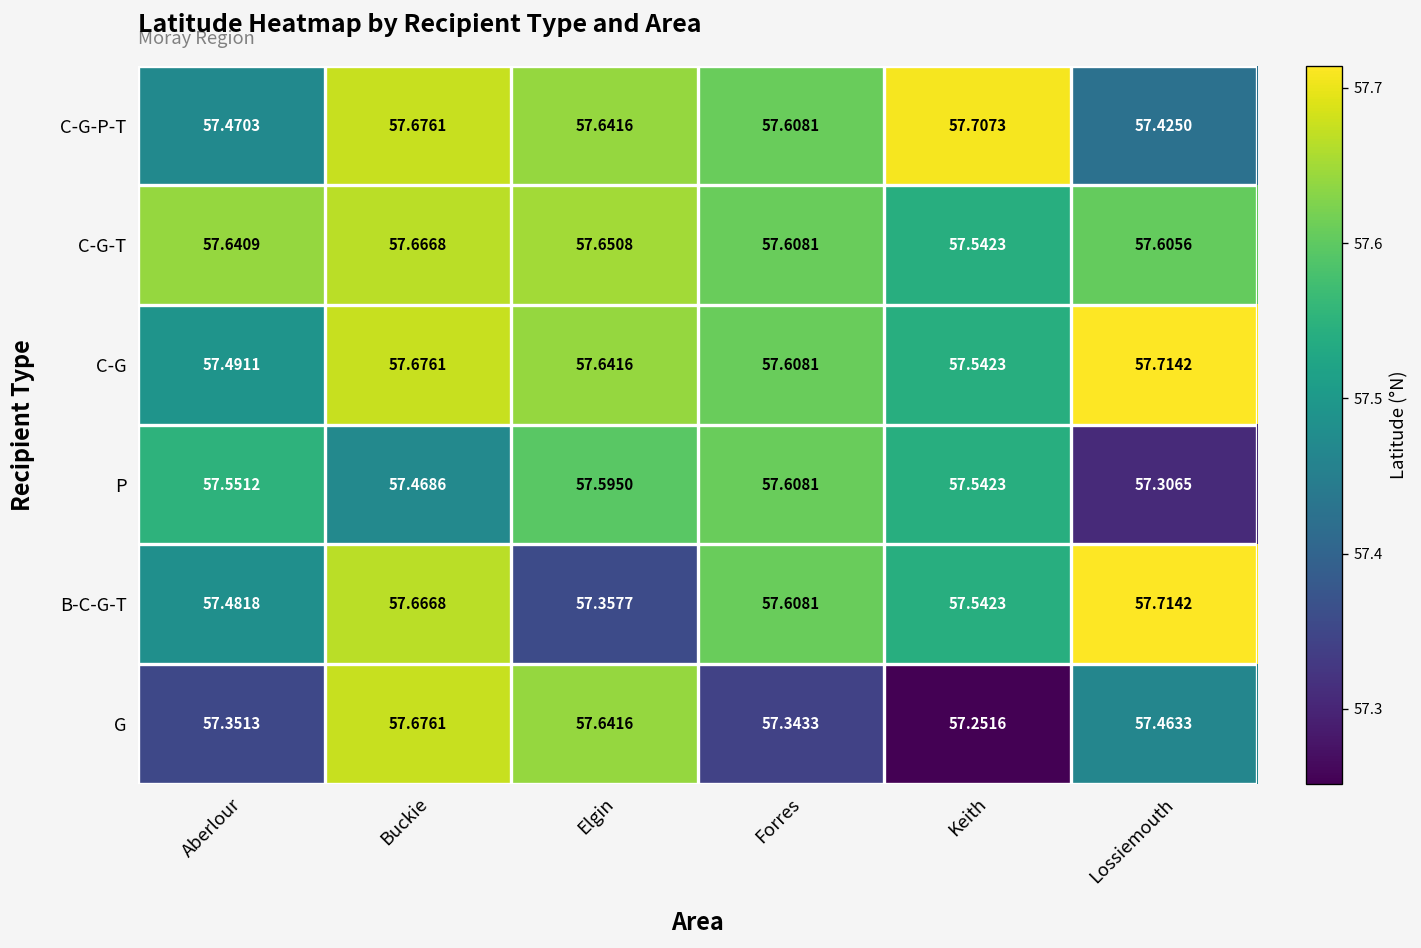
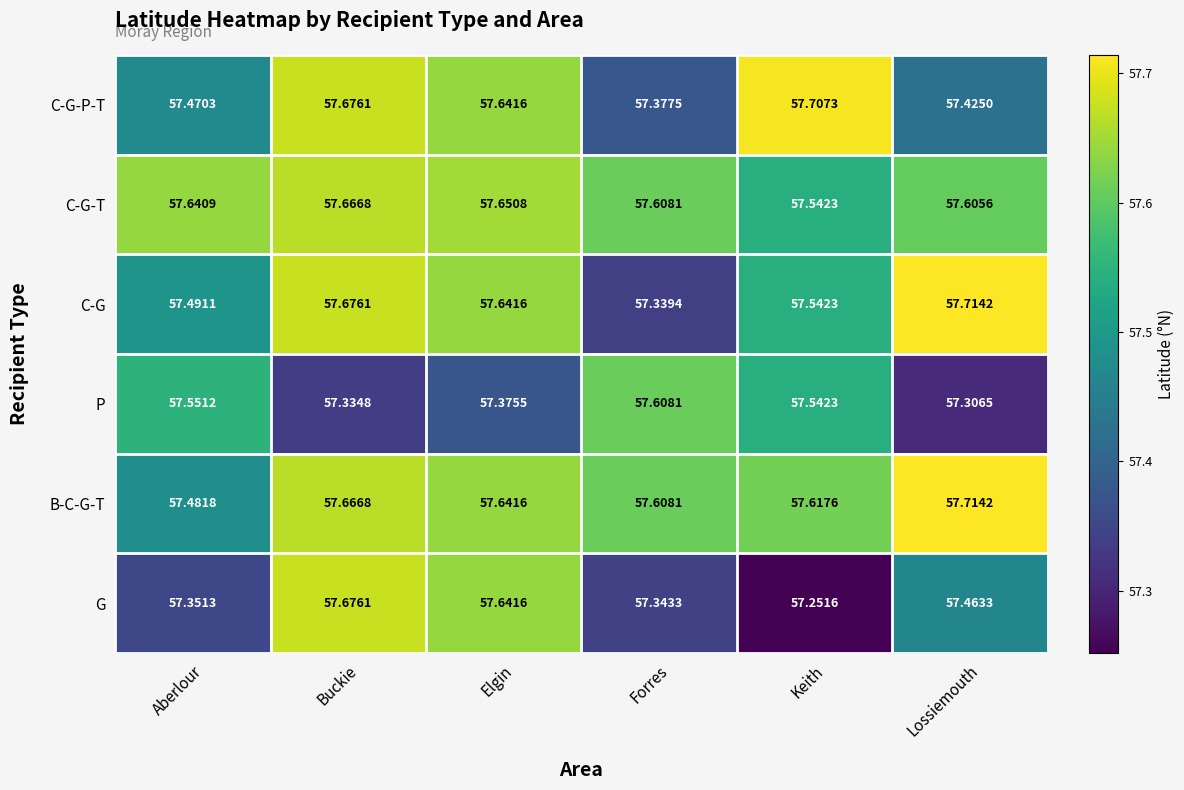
  {
    "C-G-P-T": {
      "Aberlour": 57.4703,
      "Buckie": 57.6761,
      "Elgin": 57.6416,
-     "Forres": 57.6081,
+     "Forres": 57.3775,
      "Keith": 57.7073,
      "Lossiemouth": 57.4250
    },
    "C-G-T": {
      "Aberlour": 57.6409,
      "Buckie": 57.6668,
      "Elgin": 57.6508,
      "Forres": 57.6081,
      "Keith": 57.5423,
      "Lossiemouth": 57.6056
    },
    "C-G": {
      "Aberlour": 57.4911,
      "Buckie": 57.6761,
      "Elgin": 57.6416,
-     "Forres": 57.6081,
+     "Forres": 57.3394,
      "Keith": 57.5423,
      "Lossiemouth": 57.7142
    },
    "P": {
      "Aberlour": 57.5512,
-     "Buckie": 57.4686,
-     "Elgin": 57.5950,
+     "Buckie": 57.3348,
+     "Elgin": 57.3755,
      "Forres": 57.6081,
      "Keith": 57.5423,
      "Lossiemouth": 57.3065
    },
    "B-C-G-T": {
      "Aberlour": 57.4818,
      "Buckie": 57.6668,
-     "Elgin": 57.3577,
+     "Elgin": 57.6416,
      "Forres": 57.6081,
-     "Keith": 57.5423,
+     "Keith": 57.6176,
      "Lossiemouth": 57.7142
    },
    "G": {
      "Aberlour": 57.3513,
      "Buckie": 57.6761,
      "Elgin": 57.6416,
      "Forres": 57.3433,
      "Keith": 57.2516,
      "Lossiemouth": 57.4633
    }
  }
